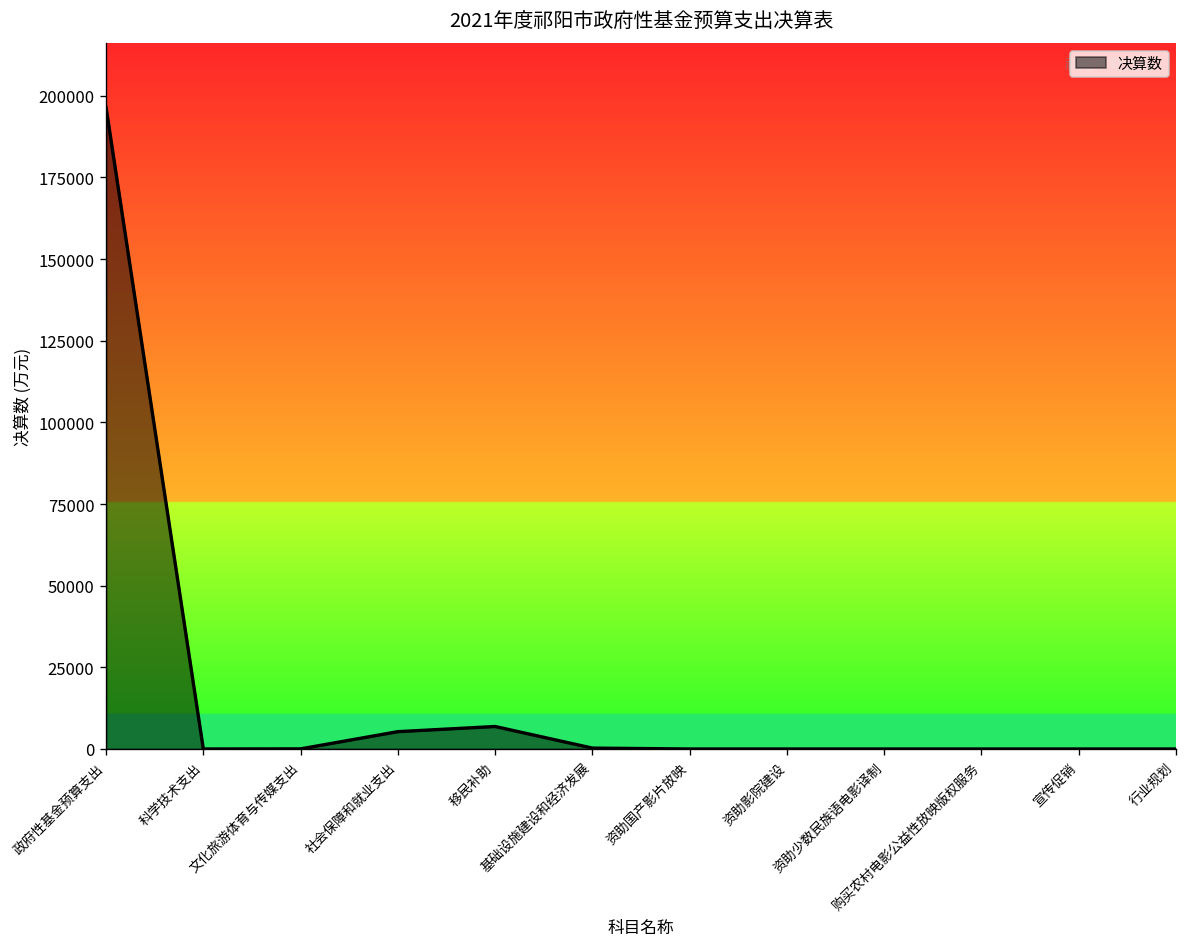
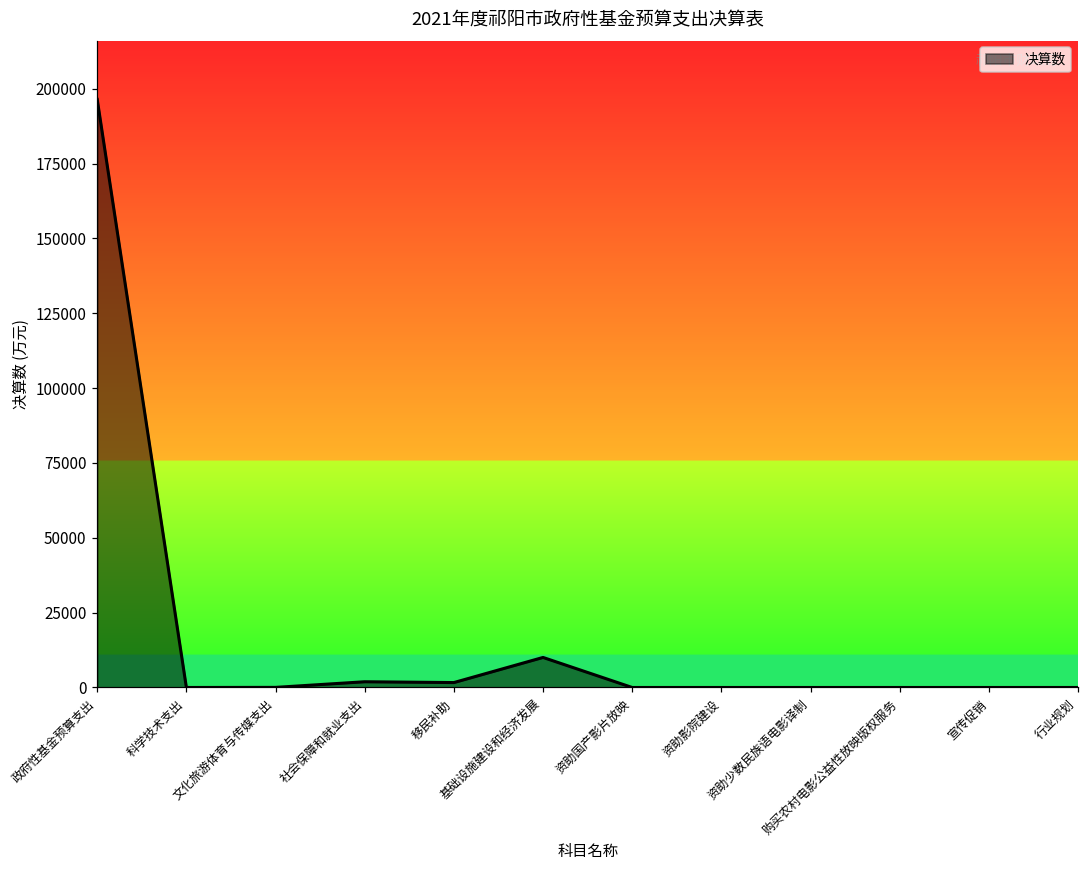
  {
    "政府性基金预算支出": 196000,
    "科学技术支出": 0,
    "文化旅游体育与传媒支出": 0,
-   "社会保障和就业支出": 5000,
-   "移民补助": 7000,
-   "基础设施建设和经济发展": 0,
+   "社会保障和就业支出": 2000,
+   "移民补助": 2000,
+   "基础设施建设和经济发展": 10000,
    "资助国产影片放映": 0,
    "资助影院建设": 0,
    "资助少数民族语电影译制": 0,
    "购买农村电影公益性放映版权服务": 0,
    "宣传促销": 0,
    "行业规划": 0
  }
